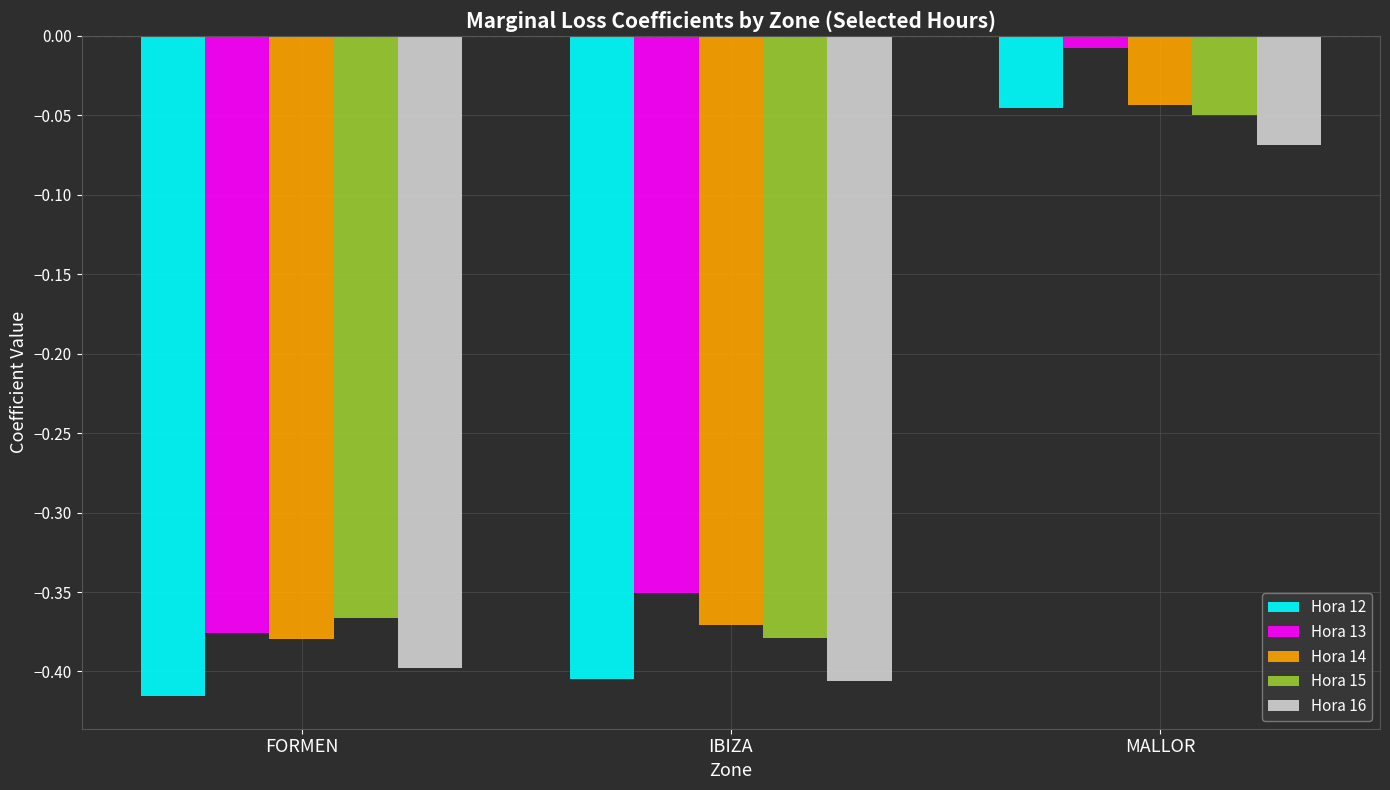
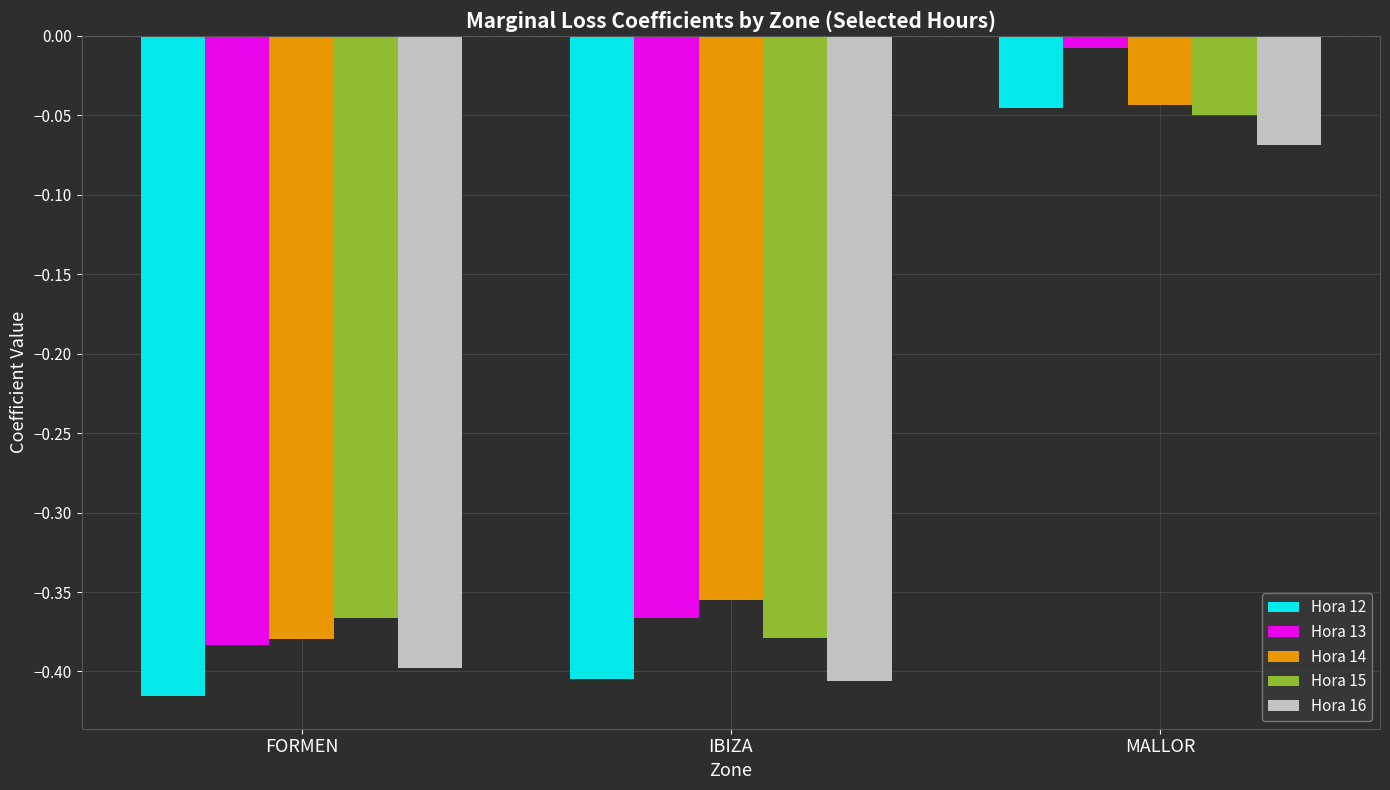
  {
    "Hora 12": {
      "FORMEN": -0.415,
      "IBIZA": -0.405,
      "MALLOR": -0.045
    },
    "Hora 13": {
-     "FORMEN": -0.376,
-     "IBIZA": -0.350,
+     "FORMEN": -0.383,
+     "IBIZA": -0.367,
      "MALLOR": -0.008
    },
    "Hora 14": {
      "FORMEN": -0.380,
-     "IBIZA": -0.371,
+     "IBIZA": -0.355,
      "MALLOR": -0.043
    },
    "Hora 15": {
      "FORMEN": -0.367,
      "IBIZA": -0.379,
      "MALLOR": -0.050
    },
    "Hora 16": {
      "FORMEN": -0.398,
      "IBIZA": -0.406,
      "MALLOR": -0.069
    }
  }
